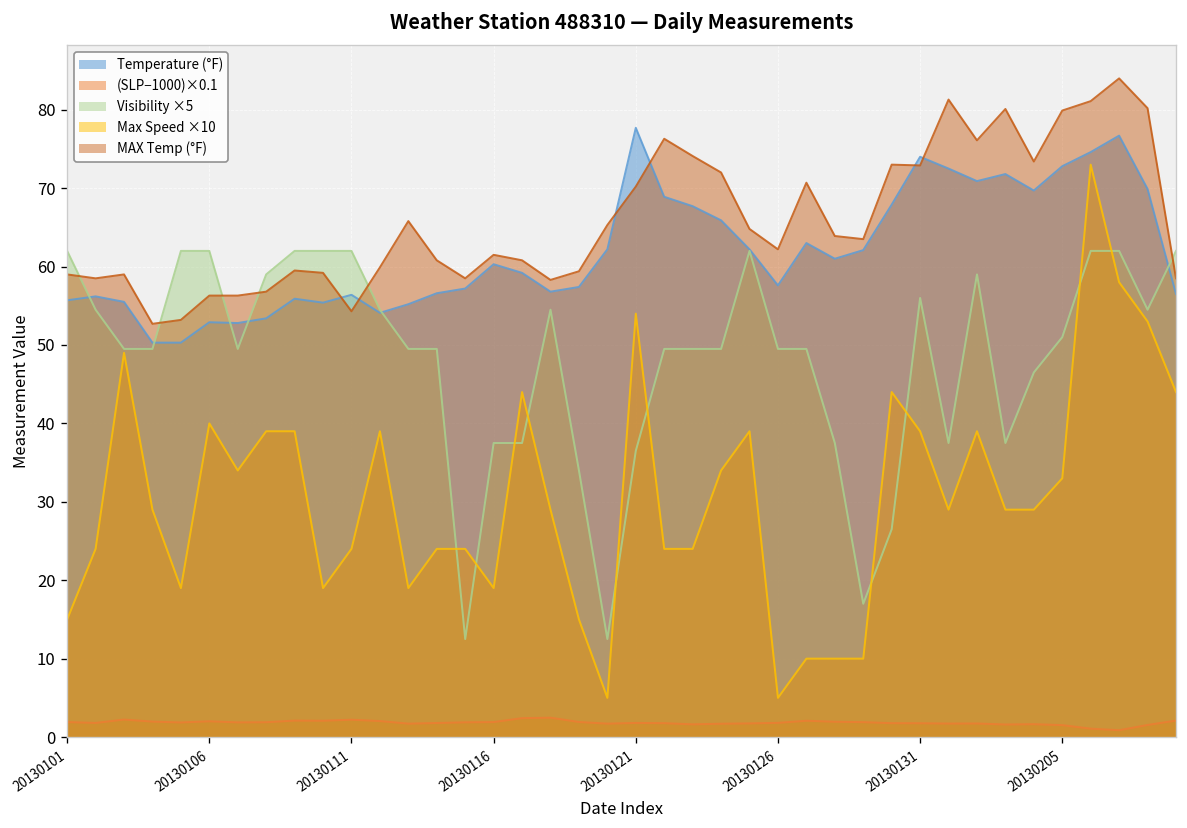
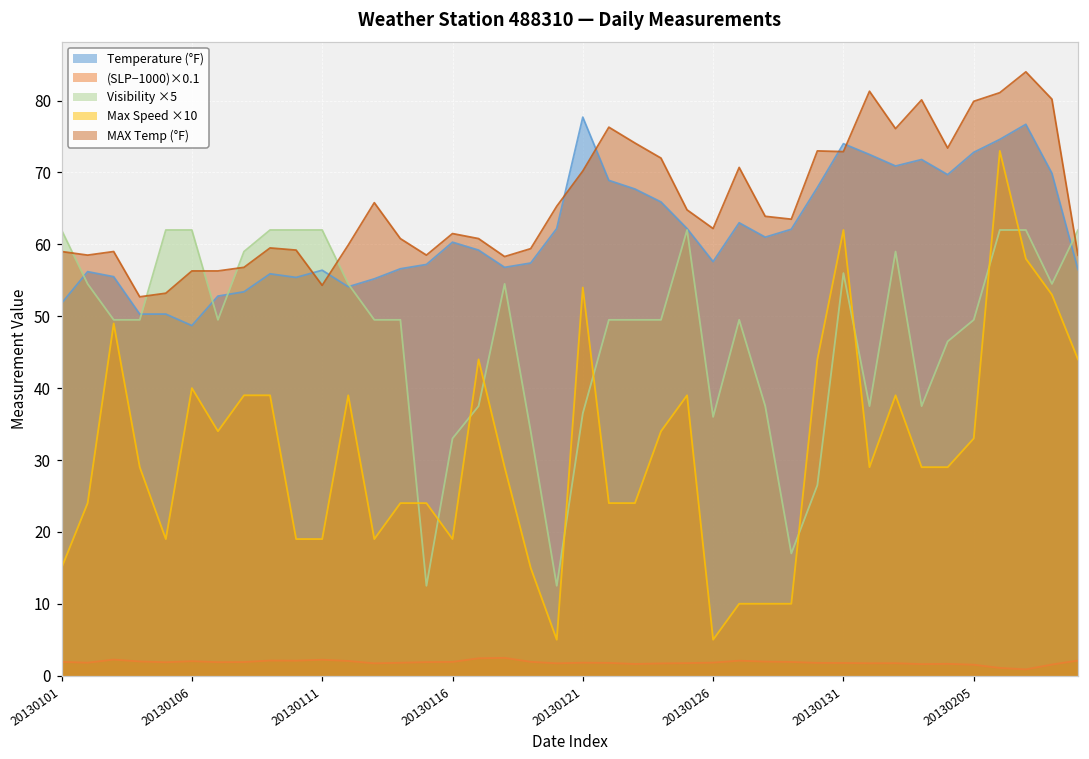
  {
    "Temperature (°F)": {
-     "20130101": 56,
-     "20130106": 53,
+     "20130101": 52,
+     "20130106": 49,
      "20130111": 56,
      "20130116": 60,
      "20130121": 78,
      "20130126": 58,
      "20130131": 74,
      "20130205": 73
    },
    "Visibility ×5": {
      "20130101": 62,
      "20130106": 62,
      "20130111": 62,
-     "20130116": 38,
+     "20130116": 33,
      "20130121": 37,
-     "20130126": 50,
+     "20130126": 36,
      "20130131": 56,
-     "20130205": 51
+     "20130205": 50
    },
    "Max Speed ×10": {
      "20130101": 15,
      "20130106": 40,
-     "20130111": 24,
+     "20130111": 19,
      "20130116": 19,
      "20130121": 54,
      "20130126": 5,
-     "20130131": 39,
+     "20130131": 62,
      "20130205": 33
    }
  }
